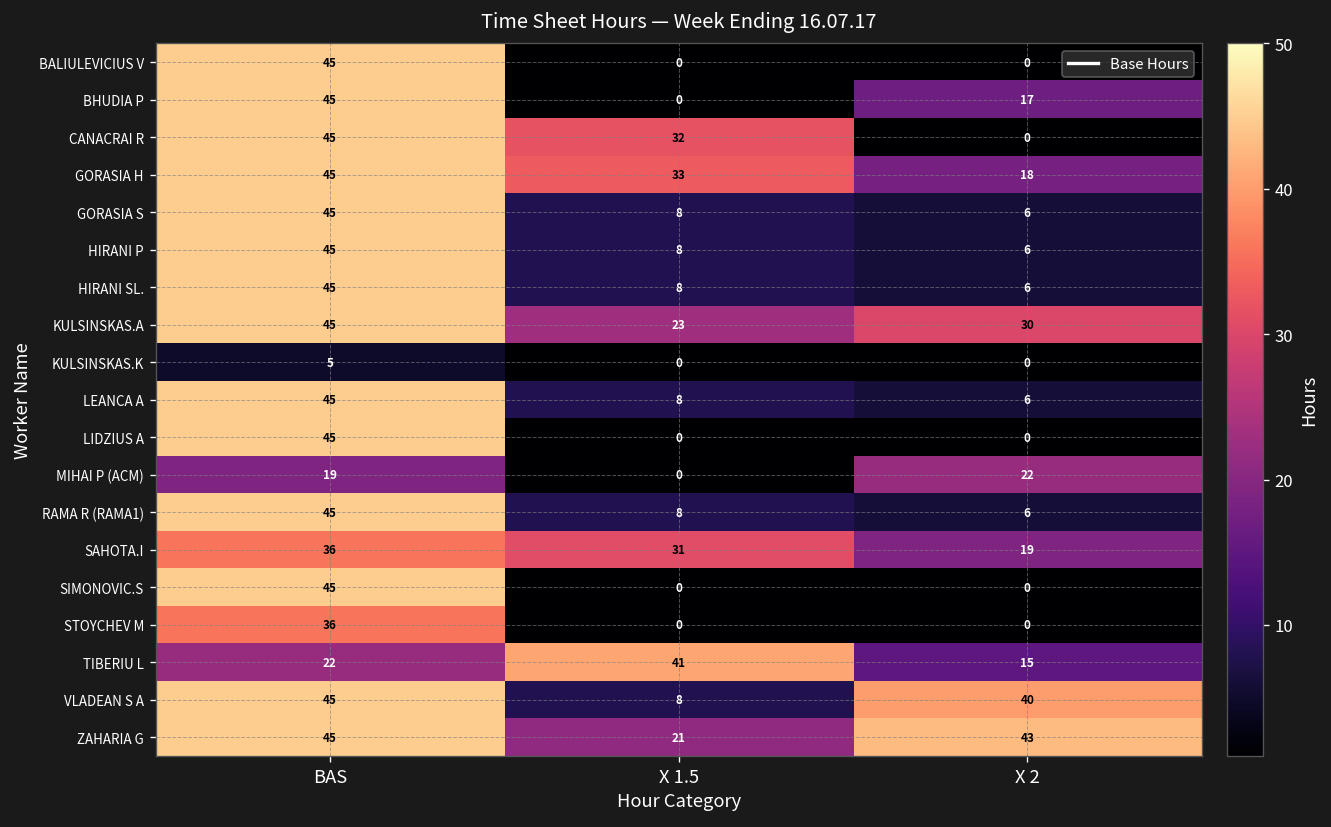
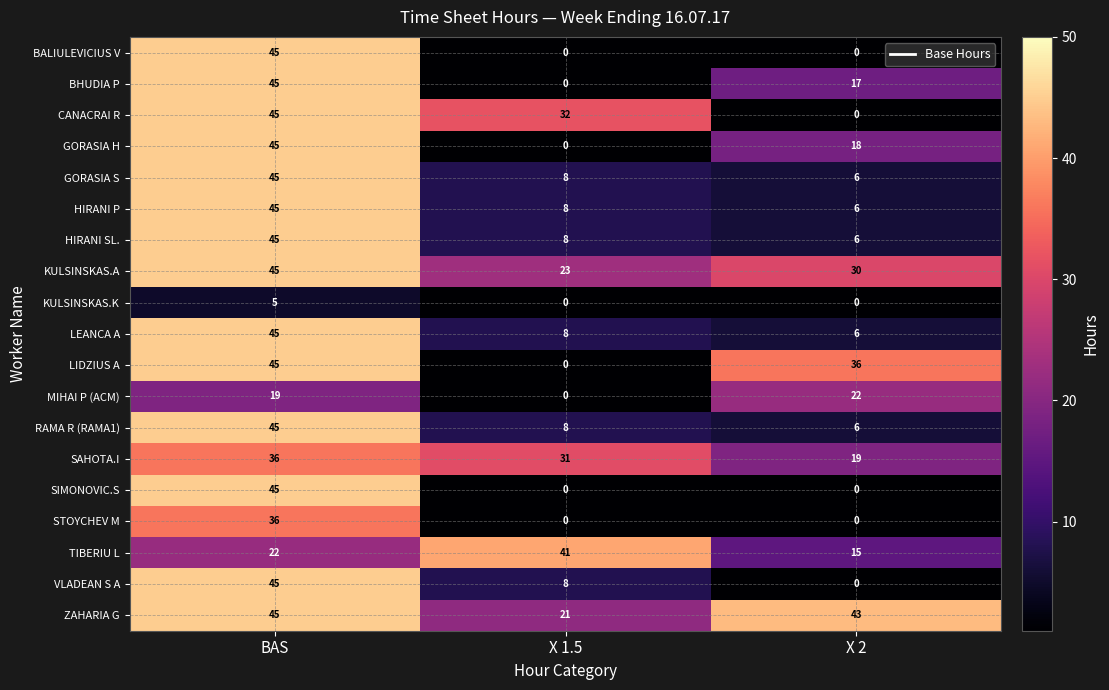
  {
    "BALIULEVICIUS V": {
      "BAS": 45,
      "X 1.5": 0,
      "X 2": 0
    },
    "BHUDIA P": {
      "BAS": 45,
      "X 1.5": 0,
      "X 2": 17
    },
    "CANACRAI R": {
      "BAS": 45,
      "X 1.5": 32,
      "X 2": 0
    },
    "GORASIA H": {
      "BAS": 45,
-     "X 1.5": 33,
+     "X 1.5": 0,
      "X 2": 18
    },
    "GORASIA S": {
      "BAS": 45,
      "X 1.5": 8,
      "X 2": 6
    },
    "HIRANI P": {
      "BAS": 45,
      "X 1.5": 8,
      "X 2": 6
    },
    "HIRANI SL.": {
      "BAS": 45,
      "X 1.5": 8,
      "X 2": 6
    },
    "KULSINSKAS.A": {
      "BAS": 45,
      "X 1.5": 23,
      "X 2": 30
    },
    "KULSINSKAS.K": {
      "BAS": 5,
      "X 1.5": 0,
      "X 2": 0
    },
    "LEANCA A": {
      "BAS": 45,
      "X 1.5": 8,
      "X 2": 6
    },
    "LIDZIUS A": {
      "BAS": 45,
      "X 1.5": 0,
-     "X 2": 0
+     "X 2": 36
    },
    "MIHAI P (ACM)": {
      "BAS": 19,
      "X 1.5": 0,
      "X 2": 22
    },
    "RAMA R (RAMA1)": {
      "BAS": 45,
      "X 1.5": 8,
      "X 2": 6
    },
    "SAHOTA.I": {
      "BAS": 36,
      "X 1.5": 31,
      "X 2": 19
    },
    "SIMONOVIC.S": {
      "BAS": 45,
      "X 1.5": 0,
      "X 2": 0
    },
    "STOYCHEV M": {
      "BAS": 36,
      "X 1.5": 0,
      "X 2": 0
    },
    "TIBERIU L": {
      "BAS": 22,
      "X 1.5": 41,
      "X 2": 15
    },
    "VLADEAN S A": {
      "BAS": 45,
      "X 1.5": 8,
-     "X 2": 40
+     "X 2": 0
    },
    "ZAHARIA G": {
      "BAS": 45,
      "X 1.5": 21,
      "X 2": 43
    }
  }
